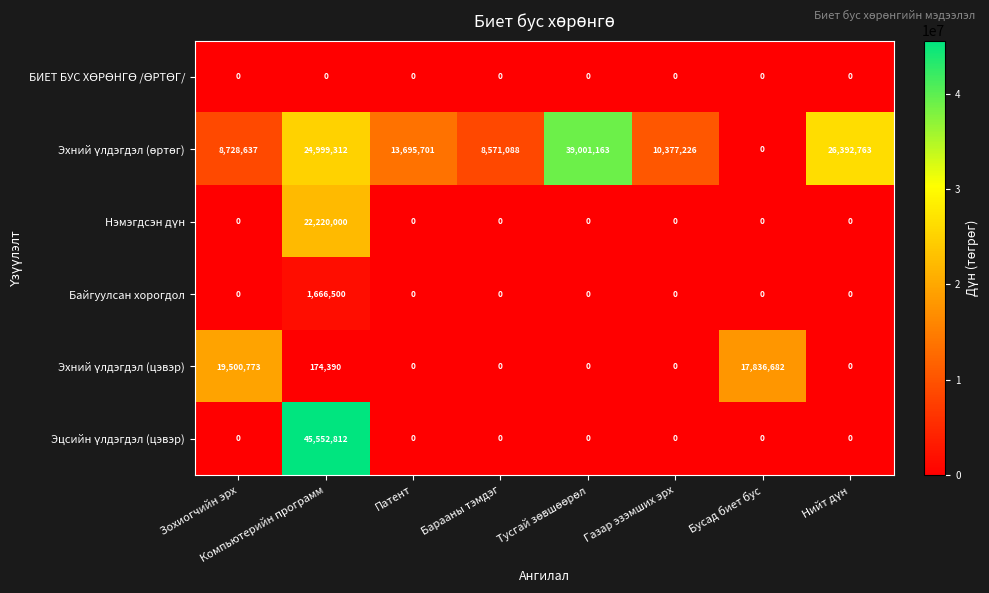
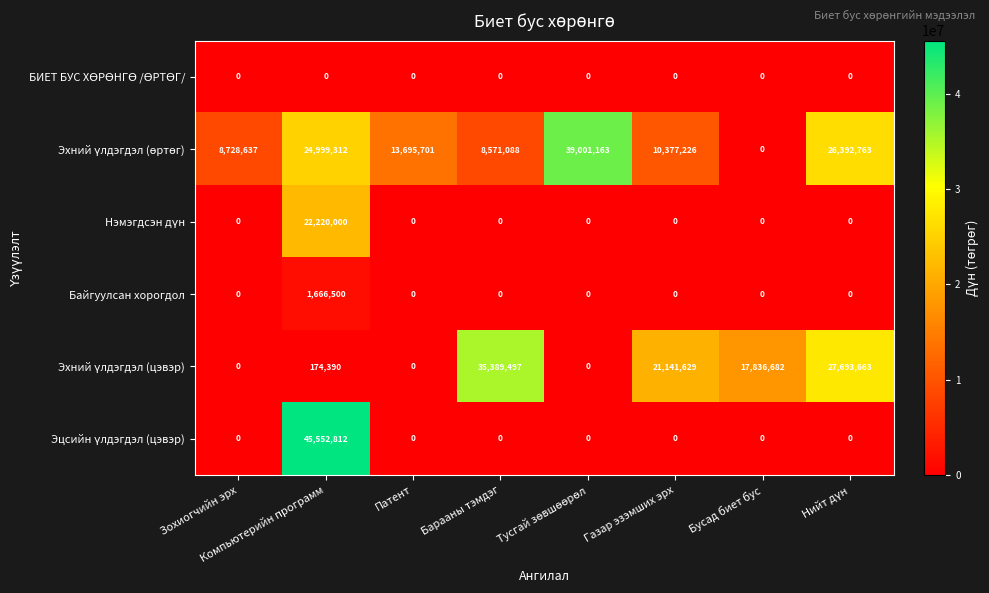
  {
    "БИЕТ БУС ХӨРӨНГӨ /ӨРТӨГ/": {
      "Зохиогчийн эрх": "0",
      "Компьютерийн программ": "0",
      "Патент": "0",
      "Барааны тэмдэг": "0",
      "Тусгай зөвшөөрөл": "0",
      "Газар эзэмших эрх": "0",
      "Бусад биет бус": "0",
      "Нийт дүн": "0"
    },
    "Эхний үлдэгдэл (өртөг)": {
      "Зохиогчийн эрх": "8,728,637",
      "Компьютерийн программ": "24,999,312",
      "Патент": "13,695,701",
      "Барааны тэмдэг": "8,571,088",
      "Тусгай зөвшөөрөл": "39,001,163",
      "Газар эзэмших эрх": "10,377,226",
      "Бусад биет бус": "0",
      "Нийт дүн": "26,392,763"
    },
    "Нэмэгдсэн дүн": {
      "Зохиогчийн эрх": "0",
      "Компьютерийн программ": "22,220,000",
      "Патент": "0",
      "Барааны тэмдэг": "0",
      "Тусгай зөвшөөрөл": "0",
      "Газар эзэмших эрх": "0",
      "Бусад биет бус": "0",
      "Нийт дүн": "0"
    },
    "Байгуулсан хорогдол": {
      "Зохиогчийн эрх": "0",
      "Компьютерийн программ": "1,666,500",
      "Патент": "0",
      "Барааны тэмдэг": "0",
      "Тусгай зөвшөөрөл": "0",
      "Газар эзэмших эрх": "0",
      "Бусад биет бус": "0",
      "Нийт дүн": "0"
    },
    "Эхний үлдэгдэл (цэвэр)": {
-     "Зохиогчийн эрх": "19,500,773",
+     "Зохиогчийн эрх": "0",
      "Компьютерийн программ": "174,390",
      "Патент": "0",
-     "Барааны тэмдэг": "0",
+     "Барааны тэмдэг": "35,389,497",
      "Тусгай зөвшөөрөл": "0",
-     "Газар эзэмших эрх": "0",
+     "Газар эзэмших эрх": "21,141,629",
      "Бусад биет бус": "17,836,682",
-     "Нийт дүн": "0"
+     "Нийт дүн": "27,693,663"
    },
    "Эцсийн үлдэгдэл (цэвэр)": {
      "Зохиогчийн эрх": "0",
      "Компьютерийн программ": "45,552,812",
      "Патент": "0",
      "Барааны тэмдэг": "0",
      "Тусгай зөвшөөрөл": "0",
      "Газар эзэмших эрх": "0",
      "Бусад биет бус": "0",
      "Нийт дүн": "0"
    }
  }
